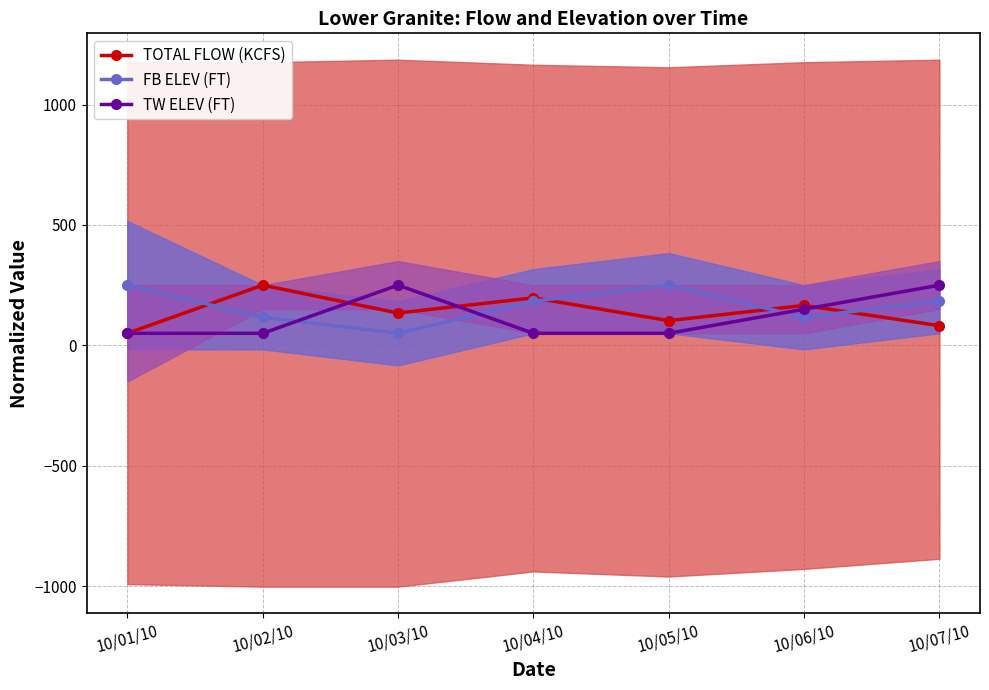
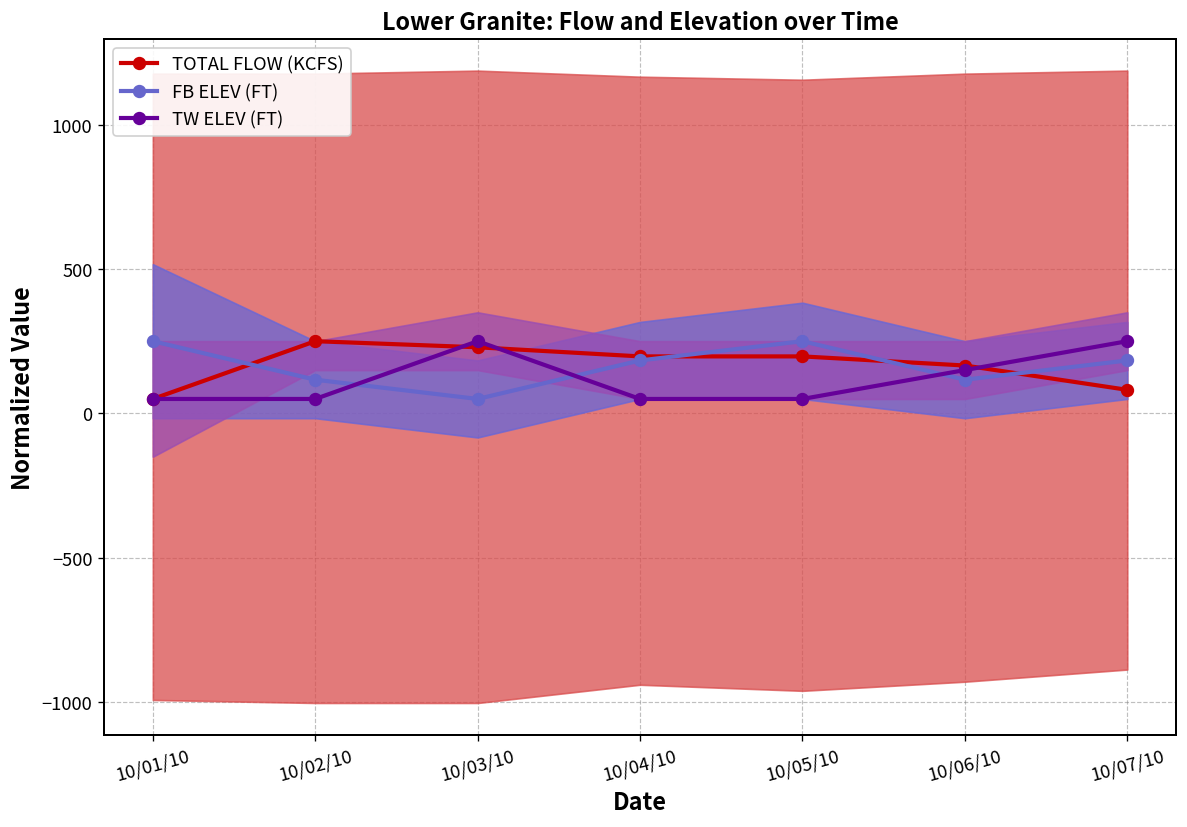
  {
    "TOTAL FLOW (KCFS)": {
-     "10/03/10": 130,
+     "10/03/10": 230,
      "10/04/10": 200,
-     "10/05/10": 100,
+     "10/05/10": 200,
      "10/06/10": 170,
      "10/07/10": 80
    },
    "TW ELEV (FT)": {
      "10/02/10": 50,
      "10/03/10": 250,
      "10/04/10": 50,
      "10/05/10": 50,
      "10/06/10": 150,
      "10/07/10": 250
    }
  }
